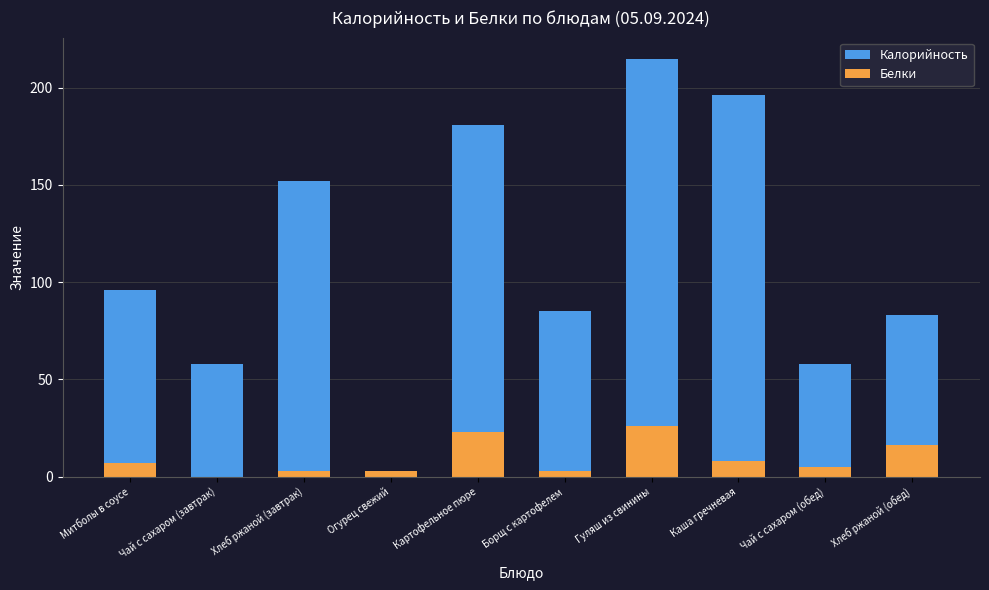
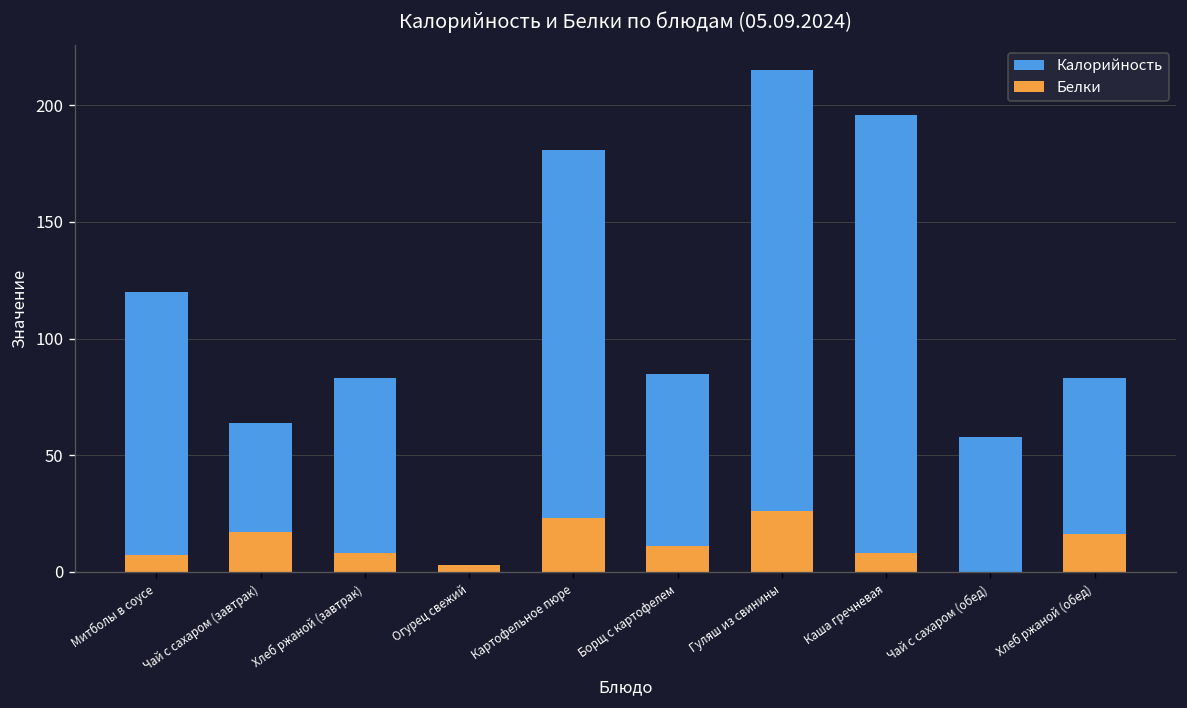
  {
    "Калорийность": {
-     "Митболы в соусе": 96,
-     "Чай с сахаром (завтрак)": 58,
-     "Хлеб ржаной (завтрак)": 152,
+     "Митболы в соусе": 120,
+     "Чай с сахаром (завтрак)": 64,
+     "Хлеб ржаной (завтрак)": 83,
      "Огурец свежий": 2,
      "Картофельное пюре": 181,
      "Борщ с картофелем": 85,
      "Гуляш из свинины": 215,
      "Каша гречневая": 196,
      "Чай с сахаром (обед)": 58,
      "Хлеб ржаной (обед)": 83
    },
    "Белки": {
-     "Чай с сахаром (завтрак)": 0,
-     "Хлеб ржаной (завтрак)": 3,
+     "Чай с сахаром (завтрак)": 17,
+     "Хлеб ржаной (завтрак)": 8,
      "Огурец свежий": 3,
-     "Борщ с картофелем": 3,
-     "Чай с сахаром (обед)": 5
+     "Борщ с картофелем": 11,
+     "Чай с сахаром (обед)": 0
    }
  }
